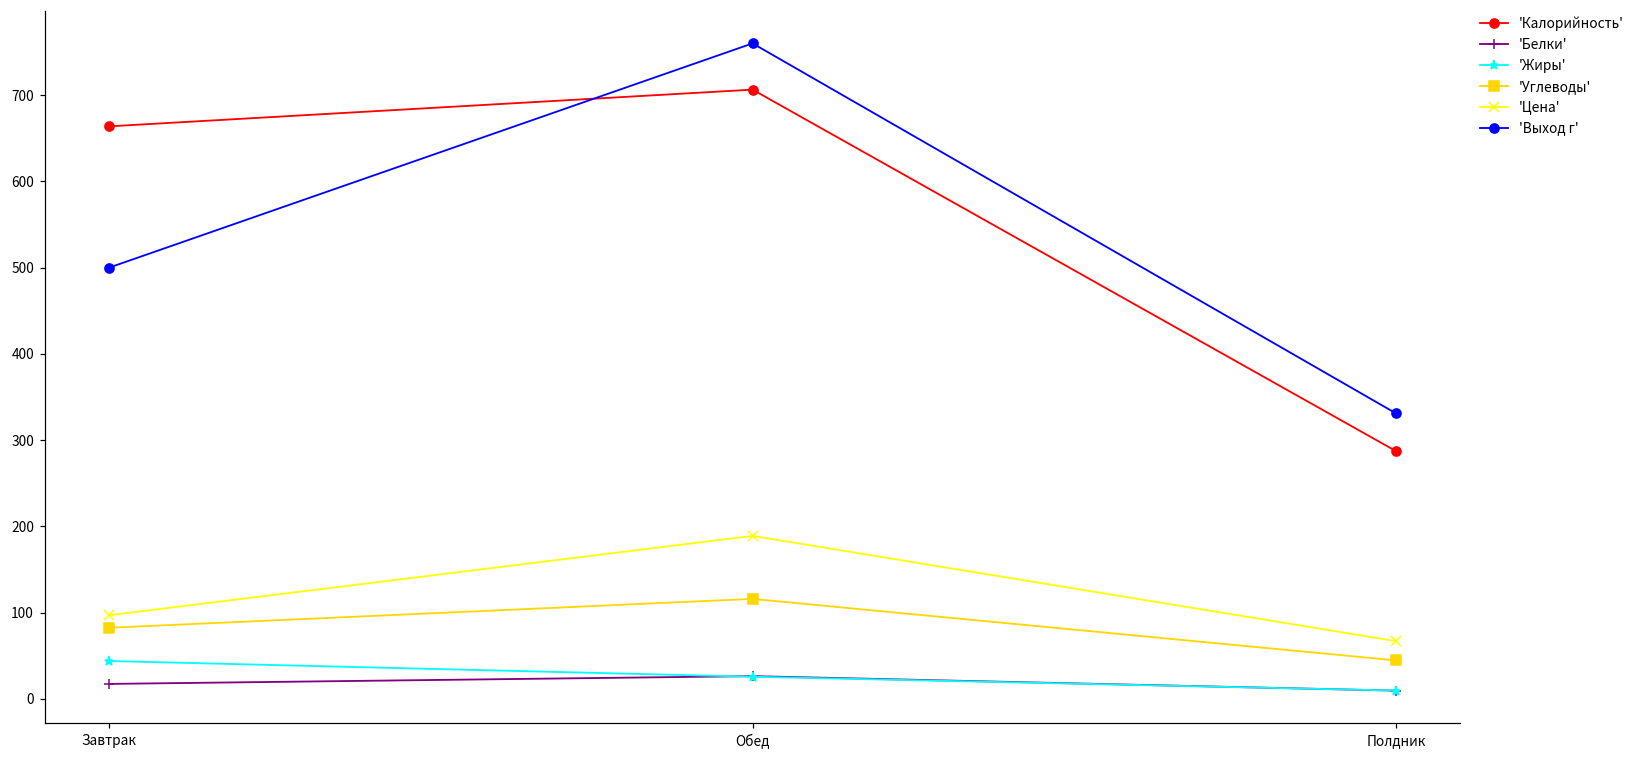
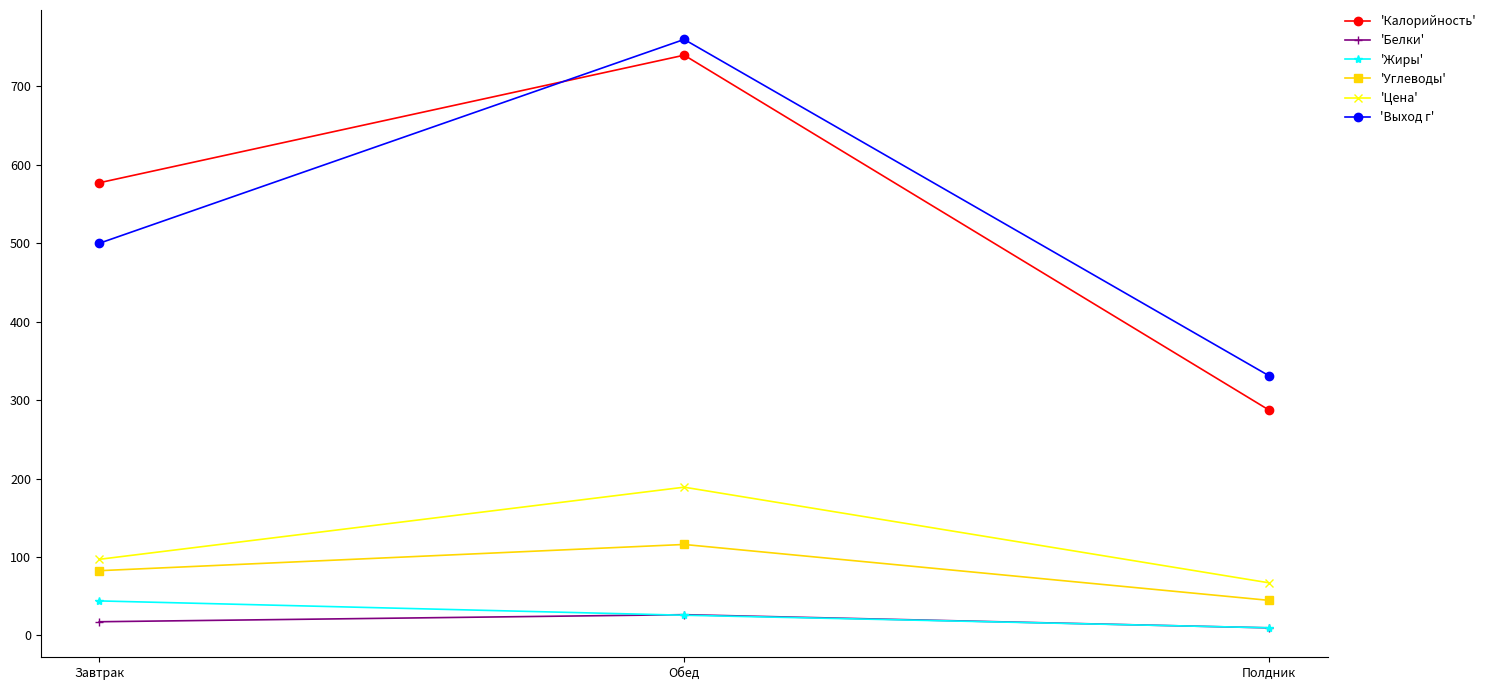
  {
    "'Калорийность'": {
-     "Завтрак": 660,
-     "Обед": 710,
+     "Завтрак": 580,
+     "Обед": 740,
      "Полдник": 290
    },
    "'Белки'": {
      "Завтрак": 20
    },
    "'Жиры'": {
      "Завтрак": 40
    },
    "'Выход г'": {
      "Завтрак": 500,
      "Обед": 760,
      "Полдник": 330
    }
  }
